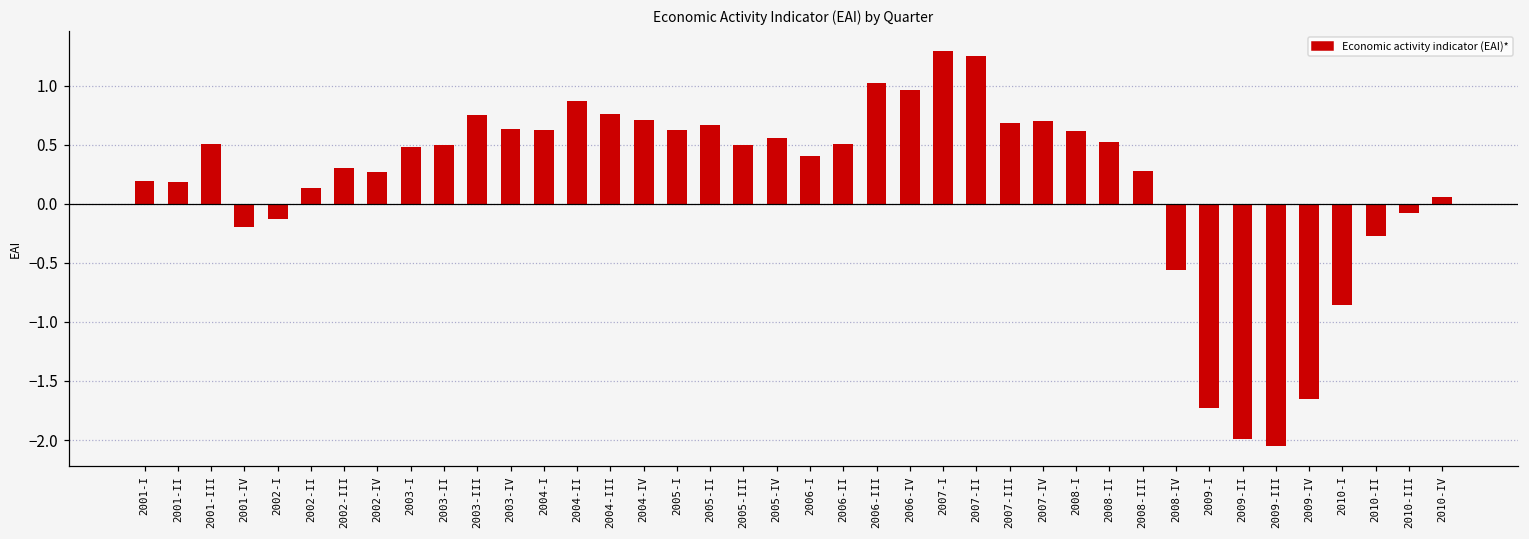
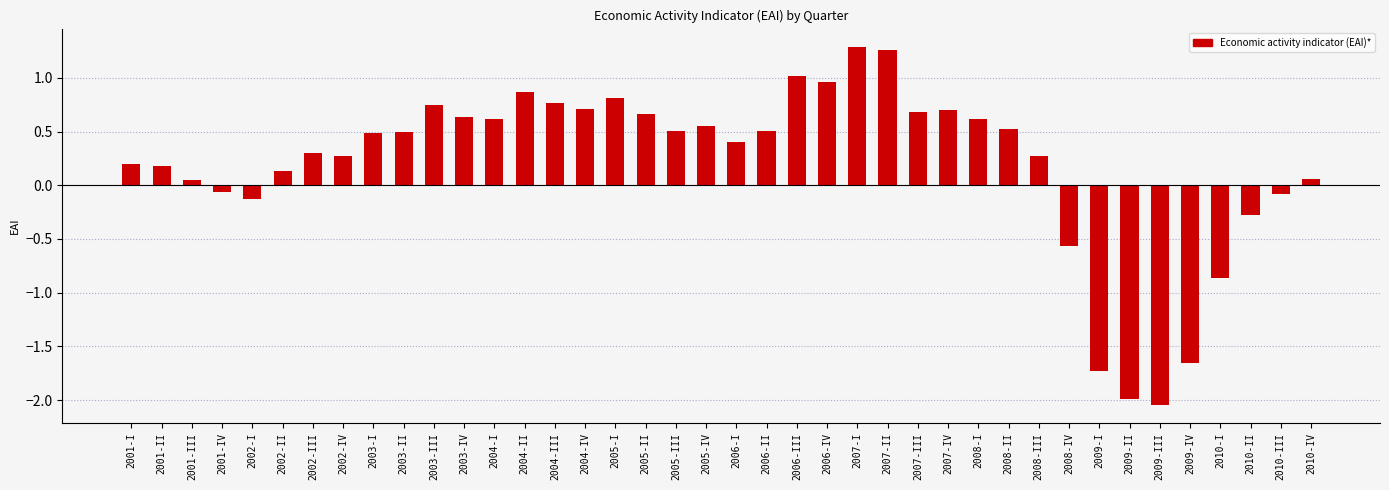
  {
    "2001-I": 0.20,
    "2001-II": 0.18,
-   "2001-III": 0.50,
-   "2001-IV": -0.20,
+   "2001-III": 0.05,
+   "2001-IV": -0.06,
    "2002-I": -0.13,
    "2002-II": 0.13,
    "2002-III": 0.30,
    "2002-IV": 0.27,
    "2003-I": 0.48,
    "2003-II": 0.50,
    "2003-III": 0.75,
    "2003-IV": 0.63,
    "2004-I": 0.62,
    "2004-II": 0.87,
    "2004-III": 0.76,
    "2004-IV": 0.71,
-   "2005-I": 0.63,
+   "2005-I": 0.82,
    "2005-II": 0.67,
    "2005-III": 0.50,
    "2005-IV": 0.55,
    "2006-I": 0.40,
    "2006-II": 0.51,
    "2006-III": 1.02,
    "2006-IV": 0.97,
    "2007-I": 1.29,
    "2007-II": 1.26,
    "2007-III": 0.68,
    "2007-IV": 0.70,
    "2008-I": 0.61,
    "2008-II": 0.52,
    "2008-III": 0.28,
    "2008-IV": -0.56,
    "2009-I": -1.73,
    "2009-II": -1.99,
    "2009-III": -2.05,
    "2009-IV": -1.65,
    "2010-I": -0.86,
    "2010-II": -0.27,
    "2010-III": -0.08,
    "2010-IV": 0.05
  }
